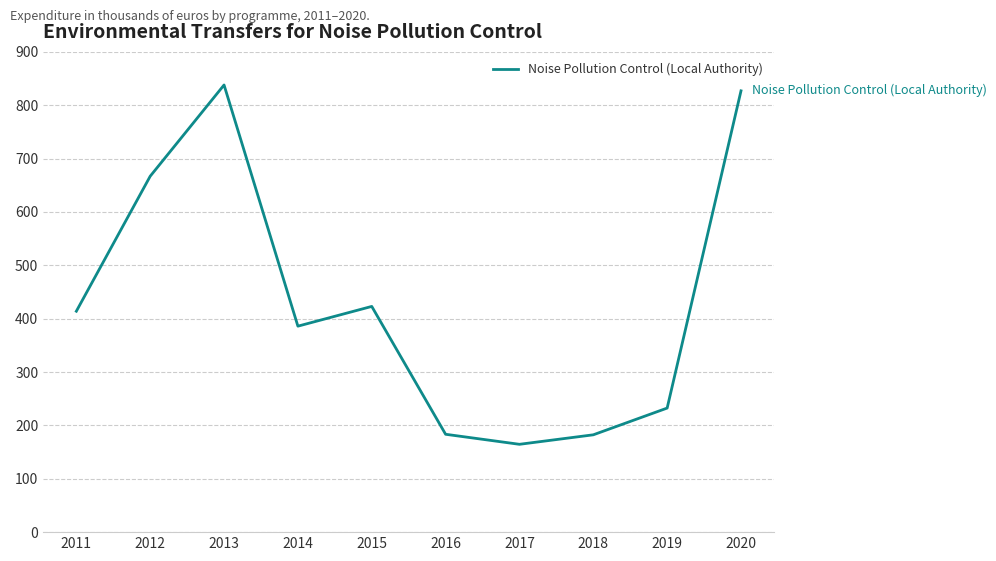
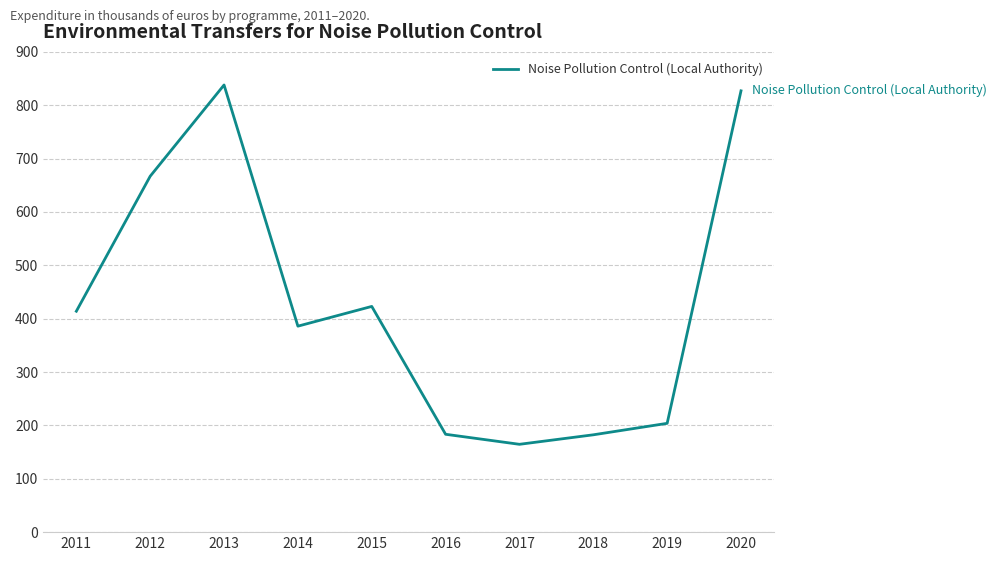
  {
    "2011": 410,
    "2012": 670,
    "2013": 840,
    "2014": 390,
    "2015": 420,
    "2016": 180,
    "2017": 160,
    "2018": 180,
-   "2019": 230,
+   "2019": 200,
    "2020": 830
  }
